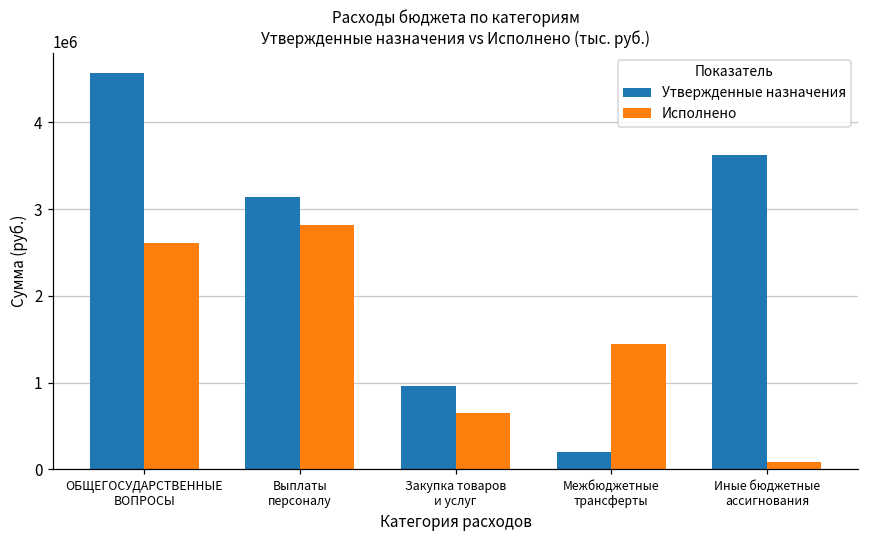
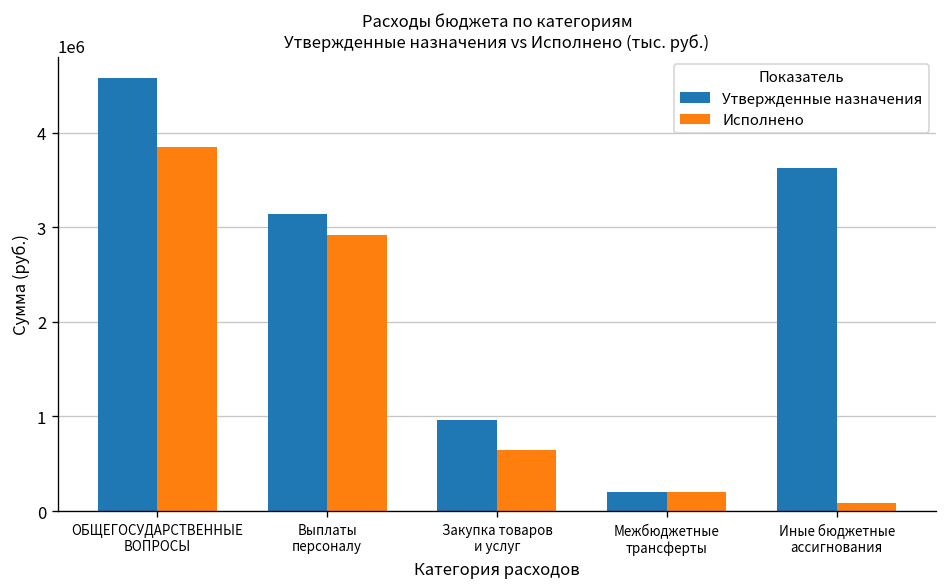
  {
    "Утвержденные назначения": {
      "ОБЩЕГОСУДАРСТВЕННЫЕ ВОПРОСЫ": 4600000,
      "Выплаты персоналу": 3100000,
      "Закупка товаров и услуг": 1000000,
      "Межбюджетные трансферты": 200000,
      "Иные бюджетные ассигнования": 3600000
    },
    "Исполнено": {
-     "ОБЩЕГОСУДАРСТВЕННЫЕ ВОПРОСЫ": 2600000,
-     "Выплаты персоналу": 2800000,
+     "ОБЩЕГОСУДАРСТВЕННЫЕ ВОПРОСЫ": 3900000,
+     "Выплаты персоналу": 2900000,
      "Закупка товаров и услуг": 600000,
-     "Межбюджетные трансферты": 1400000,
+     "Межбюджетные трансферты": 200000,
      "Иные бюджетные ассигнования": 100000
    }
  }
